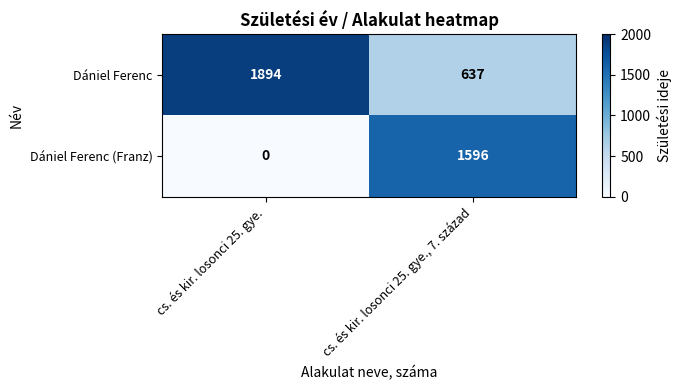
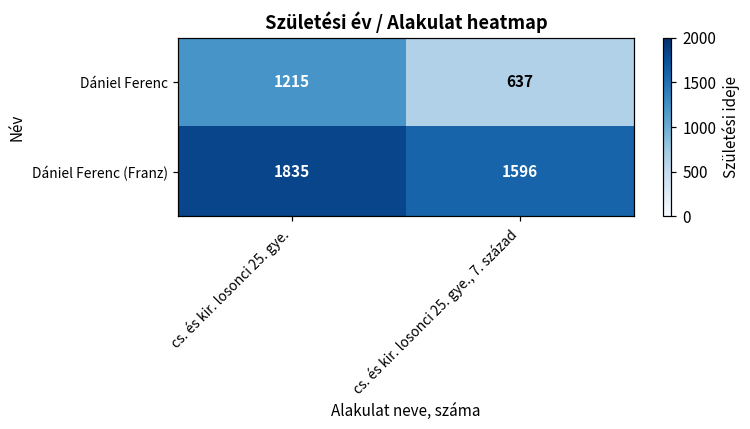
  {
    "Dániel Ferenc": {
-     "cs. és kir. losonci 25. gye.": 1894,
+     "cs. és kir. losonci 25. gye.": 1215,
      "cs. és kir. losonci 25. gye., 7. század": 637
    },
    "Dániel Ferenc (Franz)": {
-     "cs. és kir. losonci 25. gye.": 0,
+     "cs. és kir. losonci 25. gye.": 1835,
      "cs. és kir. losonci 25. gye., 7. század": 1596
    }
  }
